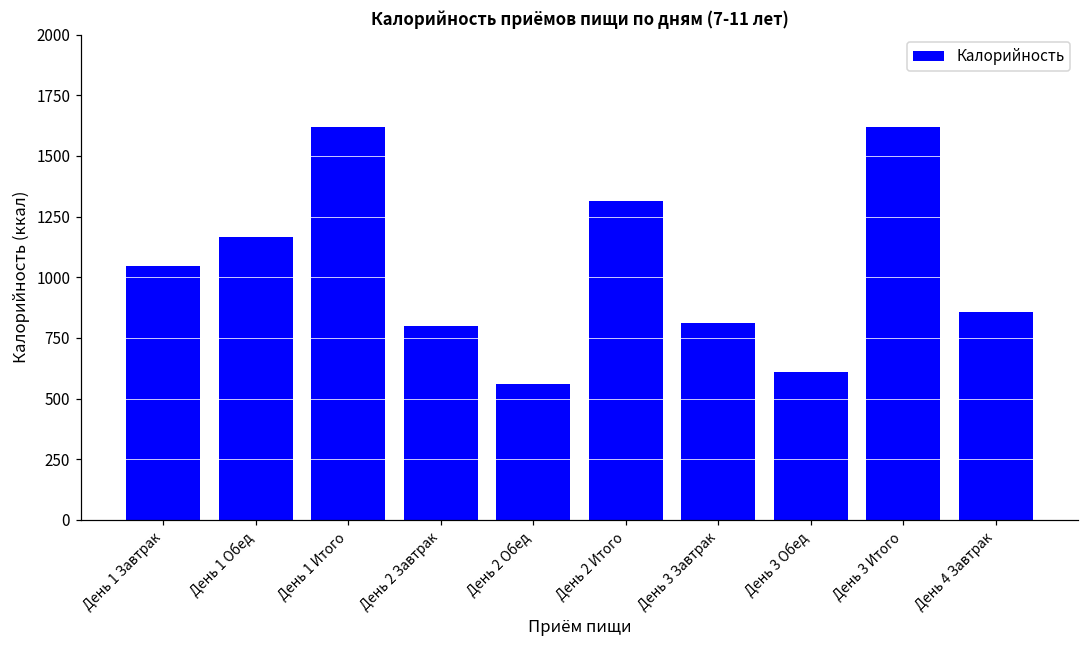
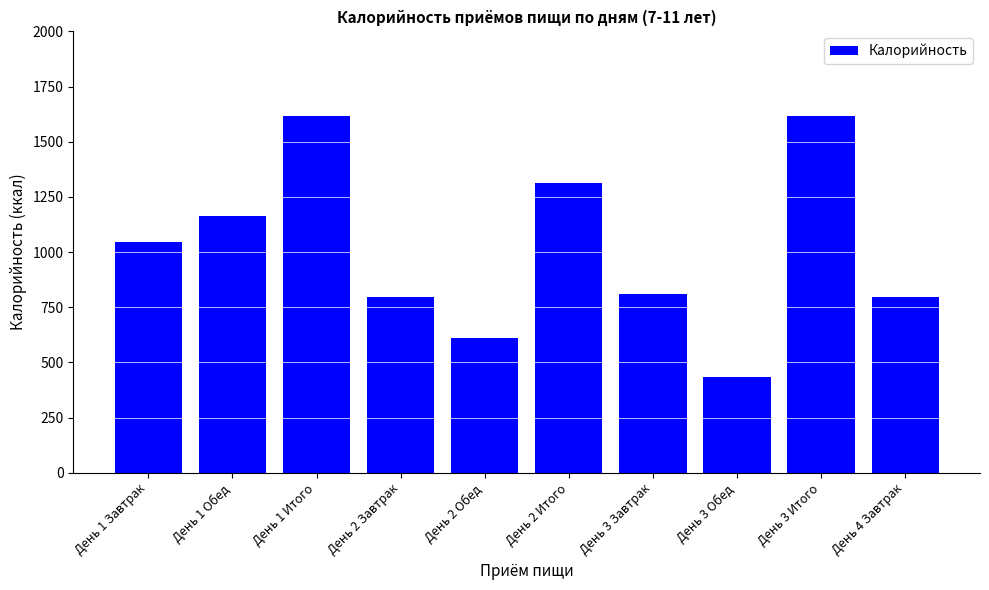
  {
    "День 1 Завтрак": 1050,
    "День 1 Обед": 1160,
    "День 1 Итого": 1620,
    "День 2 Завтрак": 800,
-   "День 2 Обед": 560,
+   "День 2 Обед": 610,
    "День 2 Итого": 1310,
    "День 3 Завтрак": 810,
-   "День 3 Обед": 610,
+   "День 3 Обед": 440,
    "День 3 Итого": 1620,
-   "День 4 Завтрак": 860
+   "День 4 Завтрак": 800
  }
